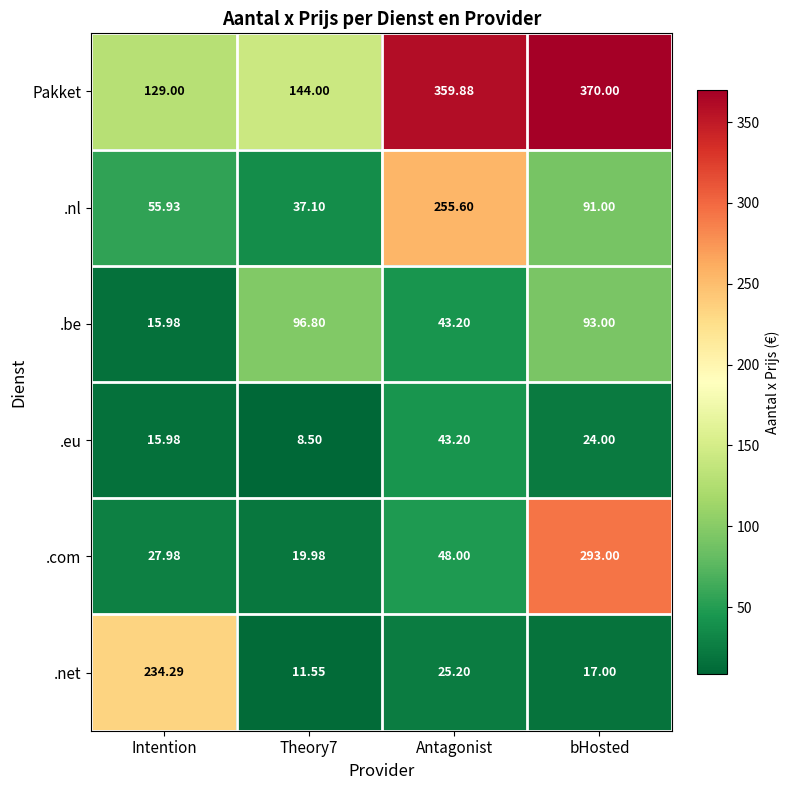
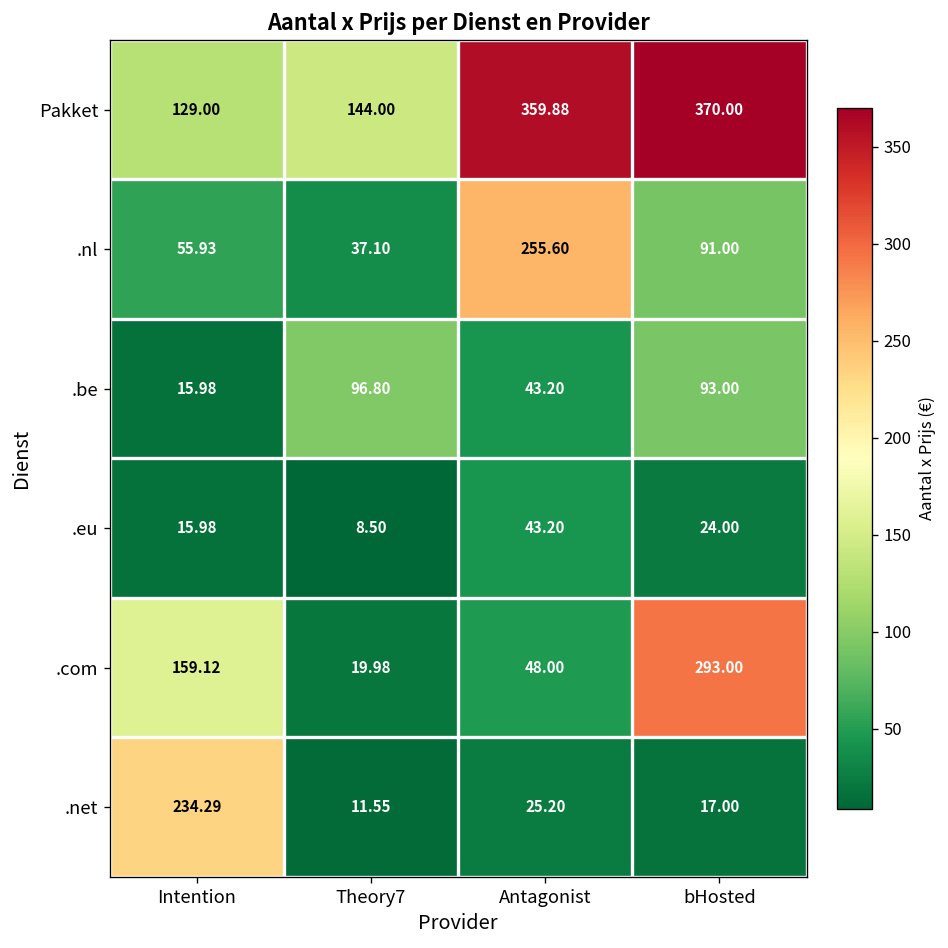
  {
    "Pakket": {
      "Intention": 129.00,
      "Theory7": 144.00,
      "Antagonist": 359.88,
      "bHosted": 370.00
    },
    ".nl": {
      "Intention": 55.93,
      "Theory7": 37.10,
      "Antagonist": 255.60,
      "bHosted": 91.00
    },
    ".be": {
      "Intention": 15.98,
      "Theory7": 96.80,
      "Antagonist": 43.20,
      "bHosted": 93.00
    },
    ".eu": {
      "Intention": 15.98,
      "Theory7": 8.50,
      "Antagonist": 43.20,
      "bHosted": 24.00
    },
    ".com": {
-     "Intention": 27.98,
+     "Intention": 159.12,
      "Theory7": 19.98,
      "Antagonist": 48.00,
      "bHosted": 293.00
    },
    ".net": {
      "Intention": 234.29,
      "Theory7": 11.55,
      "Antagonist": 25.20,
      "bHosted": 17.00
    }
  }
